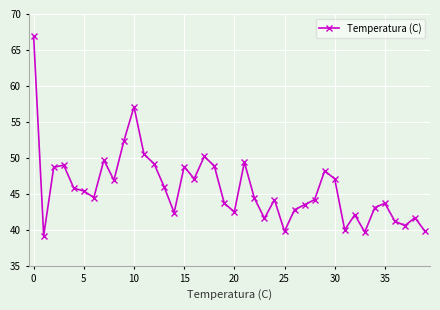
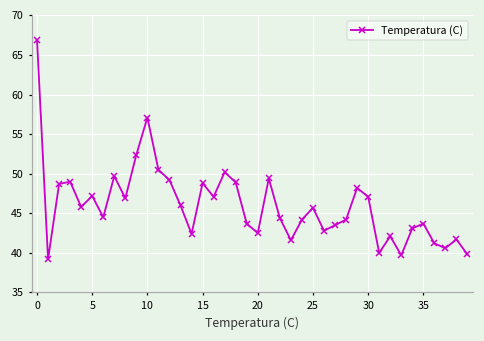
  {
    "0": 67,
-   "5": 45,
+   "5": 47,
    "10": 57,
    "15": 49,
    "20": 43,
-   "25": 40,
+   "25": 46,
    "30": 47,
    "35": 44
  }
